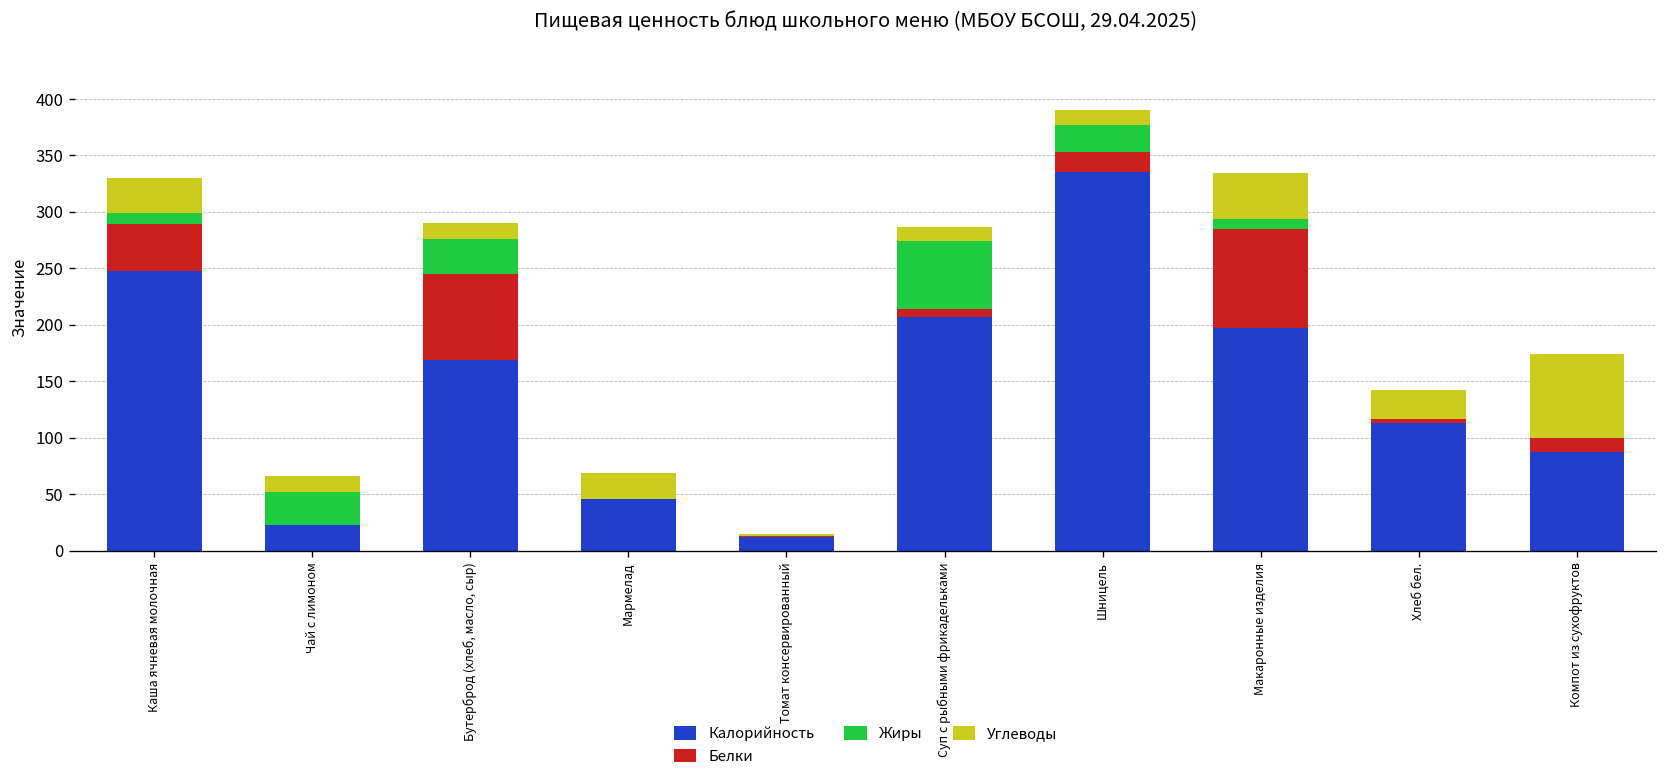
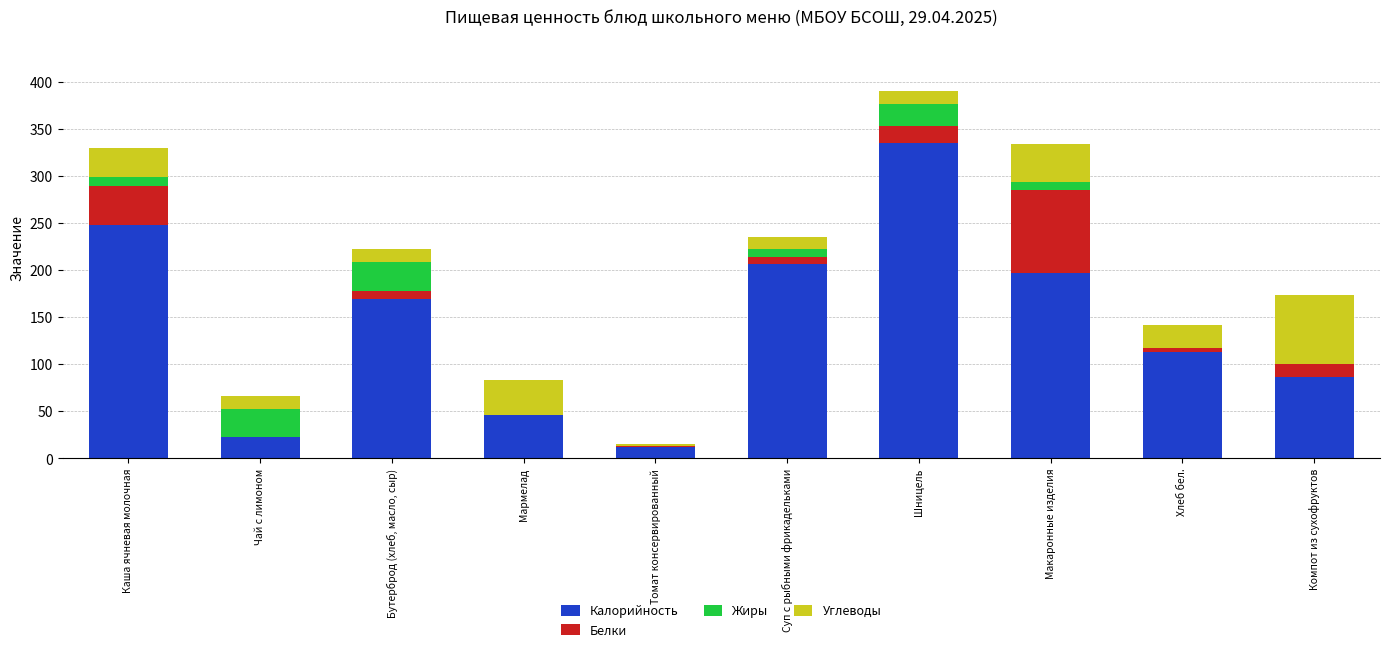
  {
    "Калорийность": {
      "Каша ячневая молочная": 250,
      "Чай с лимоном": 20,
      "Бутерброд (хлеб, масло, сыр)": 170,
      "Мармелад": 50,
      "Томат консервированный": 10,
      "Суп с рыбными фрикадельками": 210,
      "Шницель": 340,
      "Макаронные изделия": 200,
      "Хлеб бел.": 110,
      "Компот из сухофруктов": 90
    },
    "Белки": {
      "Каша ячневая молочная": 40,
      "Чай с лимоном": 0,
-     "Бутерброд (хлеб, масло, сыр)": 80,
+     "Бутерброд (хлеб, масло, сыр)": 10,
      "Мармелад": 0,
      "Суп с рыбными фрикадельками": 10,
      "Шницель": 20,
      "Макаронные изделия": 90,
      "Хлеб бел.": 0,
      "Компот из сухофруктов": 10
    },
    "Жиры": {
      "Каша ячневая молочная": 10,
      "Чай с лимоном": 30,
      "Бутерброд (хлеб, масло, сыр)": 30,
      "Мармелад": 0,
      "Томат консервированный": 0,
-     "Суп с рыбными фрикадельками": 60,
+     "Суп с рыбными фрикадельками": 10,
      "Шницель": 20,
      "Макаронные изделия": 10,
      "Хлеб бел.": 0,
      "Компот из сухофруктов": 0
    },
    "Углеводы": {
      "Каша ячневая молочная": 30,
      "Чай с лимоном": 10,
      "Бутерброд (хлеб, масло, сыр)": 10,
-     "Мармелад": 20,
+     "Мармелад": 40,
      "Суп с рыбными фрикадельками": 10,
      "Шницель": 10,
      "Макаронные изделия": 40,
      "Хлеб бел.": 30,
      "Компот из сухофруктов": 70
    }
  }
